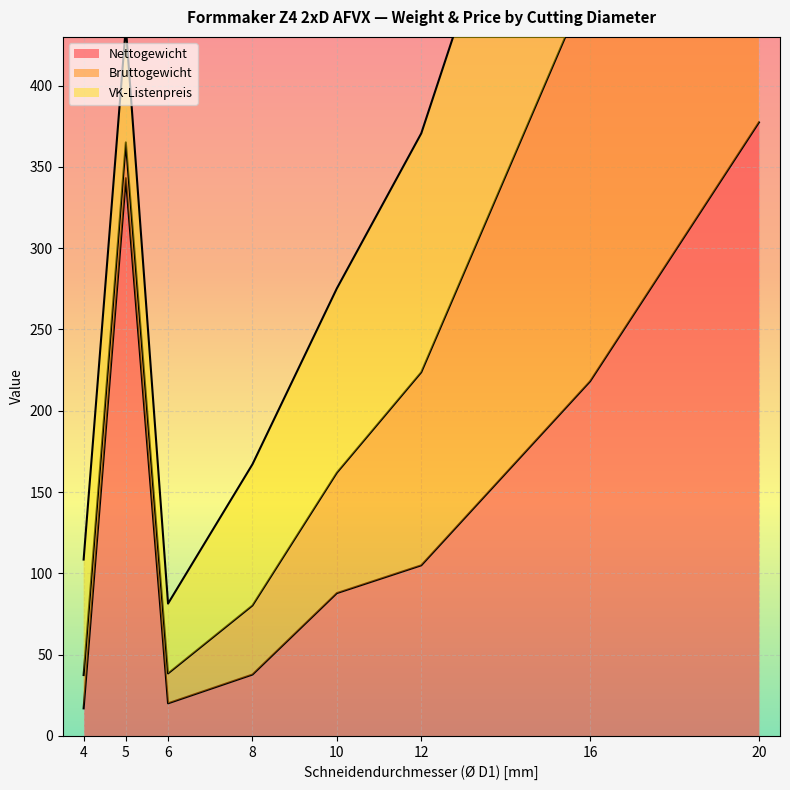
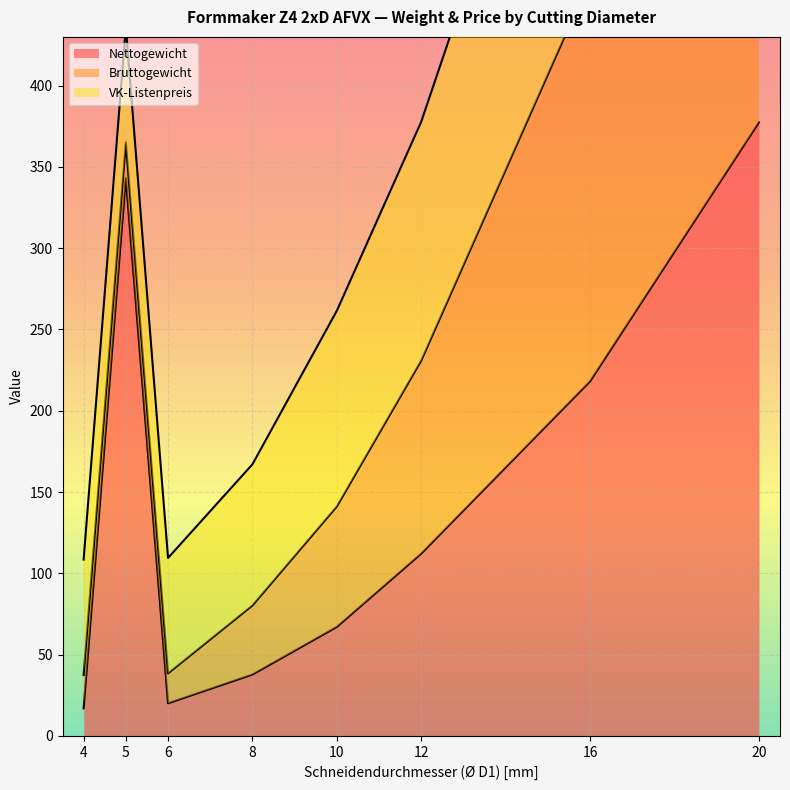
  {
    "Nettogewicht": {
      "4": 17,
      "5": 343,
      "6": 20,
      "8": 38,
-     "10": 88,
-     "12": 105,
+     "10": 67,
+     "12": 112,
      "16": 218,
      "20": 377
    },
    "Bruttogewicht": {
      "4": 21,
      "5": 22,
      "6": 18,
      "8": 43,
      "10": 74,
      "12": 119
    },
    "VK-Listenpreis": {
      "4": 71,
-     "6": 43,
+     "6": 71,
      "8": 87,
-     "10": 113,
+     "10": 120,
      "12": 147
    }
  }
